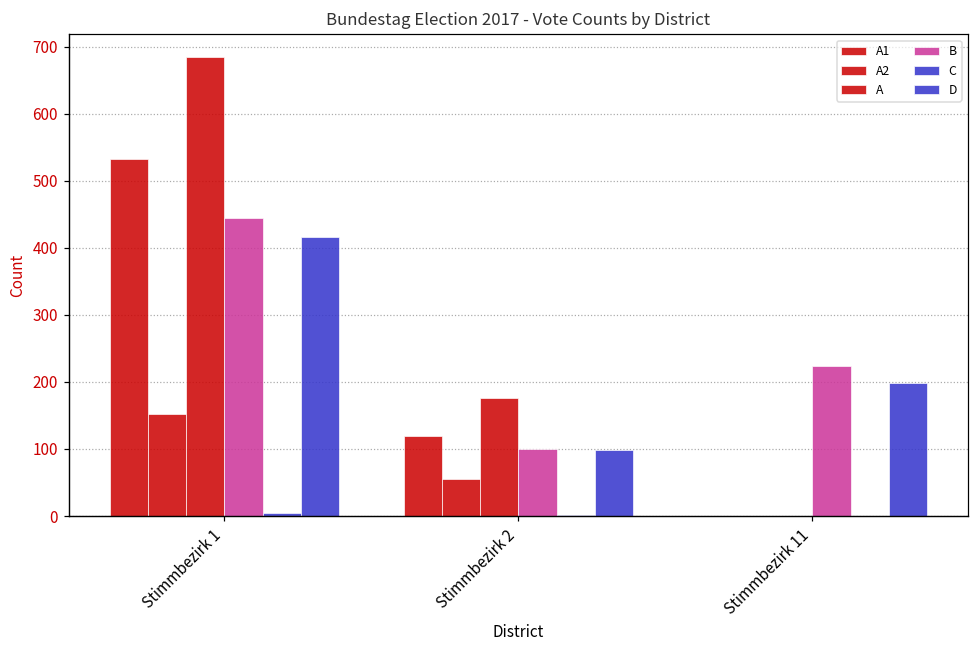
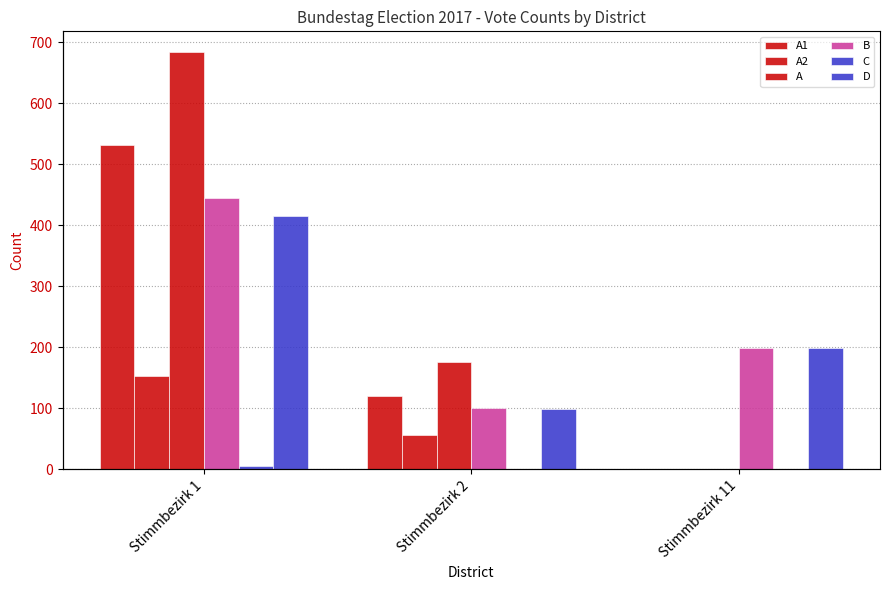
  {
    "B": {
      "Stimmbezirk 1": 450,
      "Stimmbezirk 2": 100,
-     "Stimmbezirk 11": 220
+     "Stimmbezirk 11": 200
    }
  }
